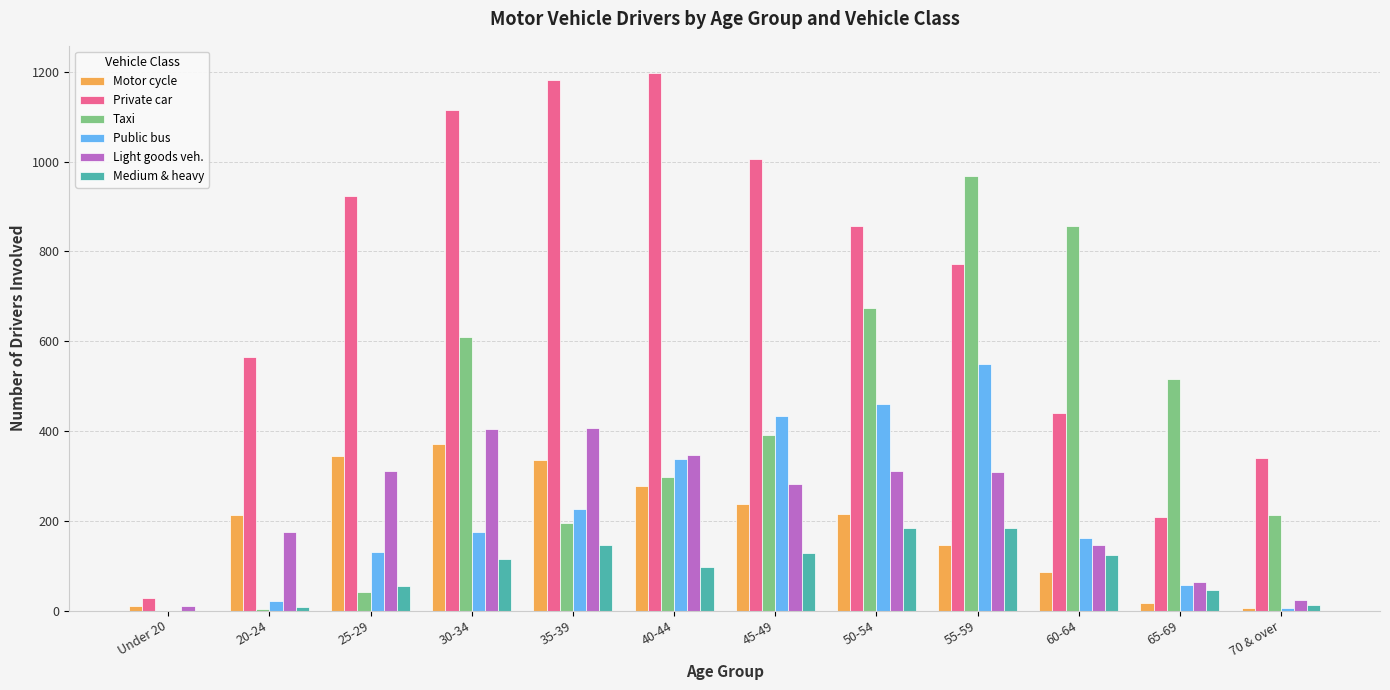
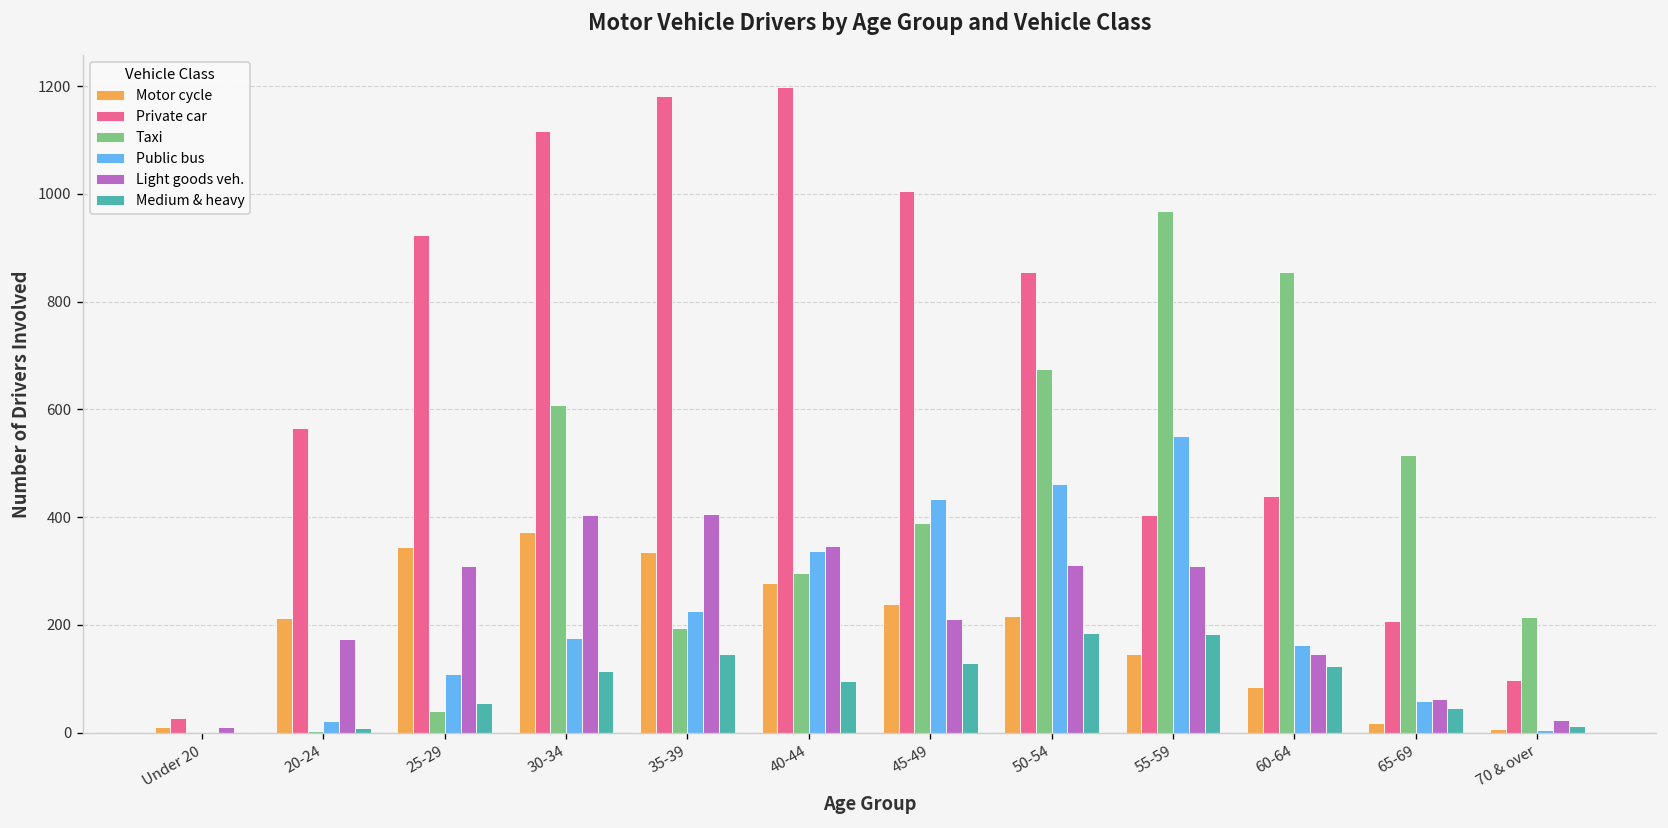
  {
    "Motor cycle": {
      "Under 20": 10,
      "20-24": 210,
      "25-29": 350,
      "30-34": 370,
      "35-39": 340,
      "40-44": 280,
      "45-49": 240,
      "50-54": 220,
      "55-59": 150,
      "60-64": 90,
      "65-69": 20,
      "70 & over": 10
    },
    "Private car": {
      "Under 20": 30,
      "20-24": 570,
      "25-29": 920,
      "30-34": 1120,
      "35-39": 1180,
      "40-44": 1200,
      "45-49": 1010,
      "50-54": 860,
-     "55-59": 770,
+     "55-59": 410,
      "60-64": 440,
      "65-69": 210,
-     "70 & over": 340
+     "70 & over": 100
    },
    "Taxi": {
      "Under 20": 0,
      "25-29": 40,
      "30-34": 610,
      "35-39": 190,
      "40-44": 300,
      "45-49": 390,
      "50-54": 680,
      "55-59": 970,
      "60-64": 860,
      "65-69": 520,
      "70 & over": 210
    },
    "Public bus": {
      "Under 20": 0,
      "20-24": 20,
-     "25-29": 130,
+     "25-29": 110,
      "30-34": 180,
      "35-39": 230,
      "40-44": 340,
      "45-49": 430,
      "50-54": 460,
      "55-59": 550,
      "60-64": 160,
      "65-69": 60
    },
    "Light goods veh.": {
      "Under 20": 10,
      "20-24": 170,
      "25-29": 310,
      "30-34": 400,
      "35-39": 410,
      "40-44": 350,
-     "45-49": 280,
+     "45-49": 210,
      "50-54": 310,
      "55-59": 310,
      "60-64": 150,
      "65-69": 60,
      "70 & over": 20
    },
    "Medium & heavy": {
      "Under 20": 0,
      "20-24": 10,
      "25-29": 60,
      "30-34": 110,
      "35-39": 150,
      "40-44": 100,
      "45-49": 130,
      "50-54": 190,
      "55-59": 180,
      "60-64": 120,
      "65-69": 50,
      "70 & over": 10
    }
  }
